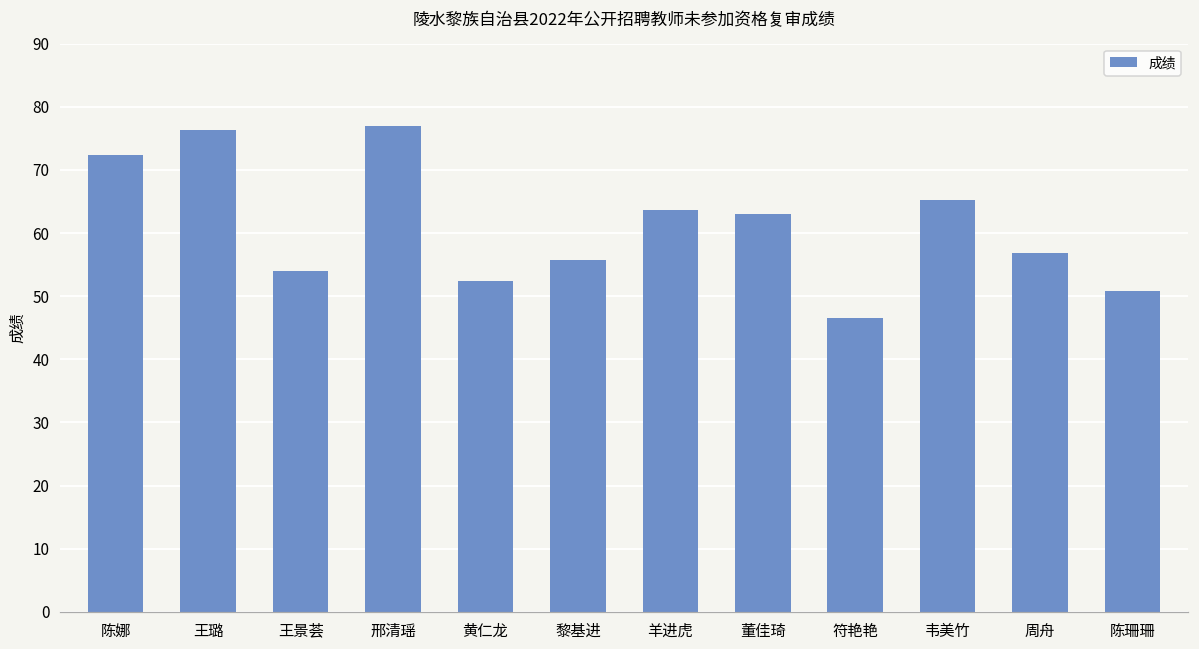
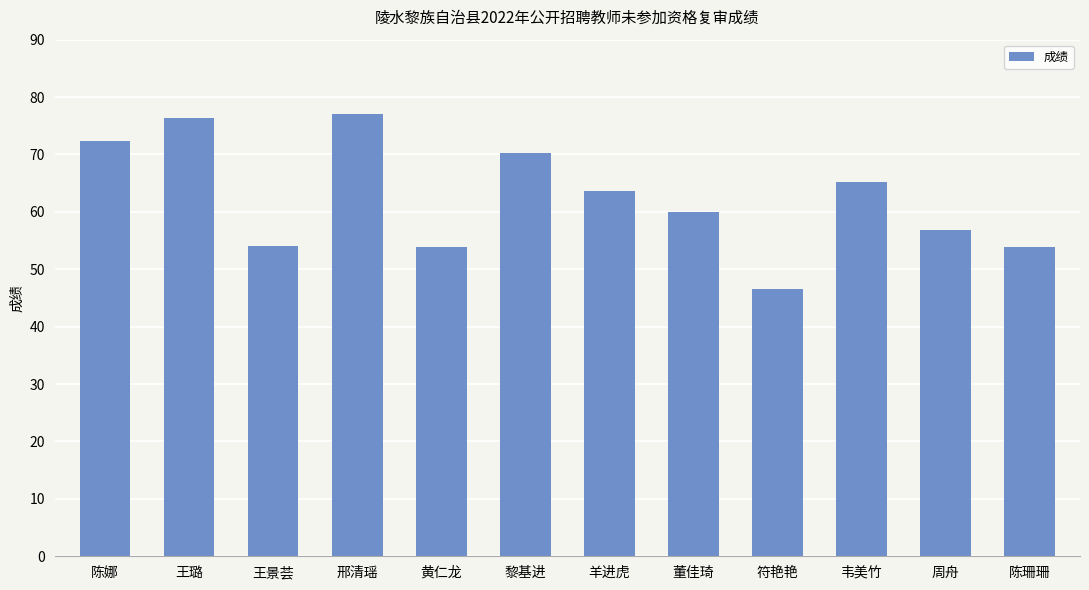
  {
    "陈娜": 72,
    "王璐": 76,
    "王景荟": 54,
    "邢清瑶": 77,
-   "黄仁龙": 52,
-   "黎基进": 56,
+   "黄仁龙": 54,
+   "黎基进": 70,
    "羊进虎": 64,
-   "董佳琦": 63,
+   "董佳琦": 60,
    "符艳艳": 47,
    "韦美竹": 65,
    "周舟": 57,
-   "陈珊珊": 51
+   "陈珊珊": 54
  }
